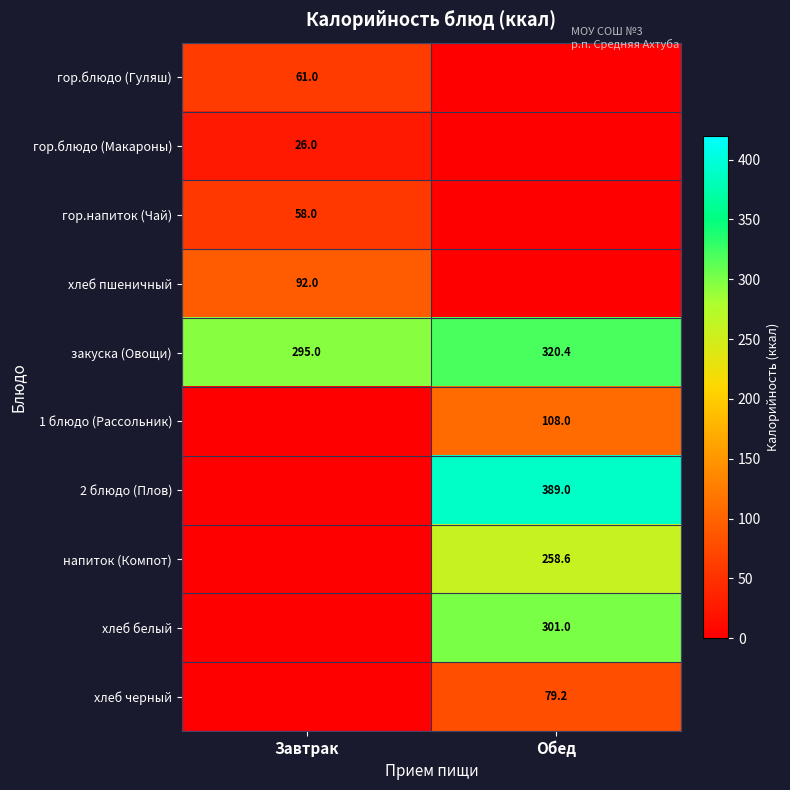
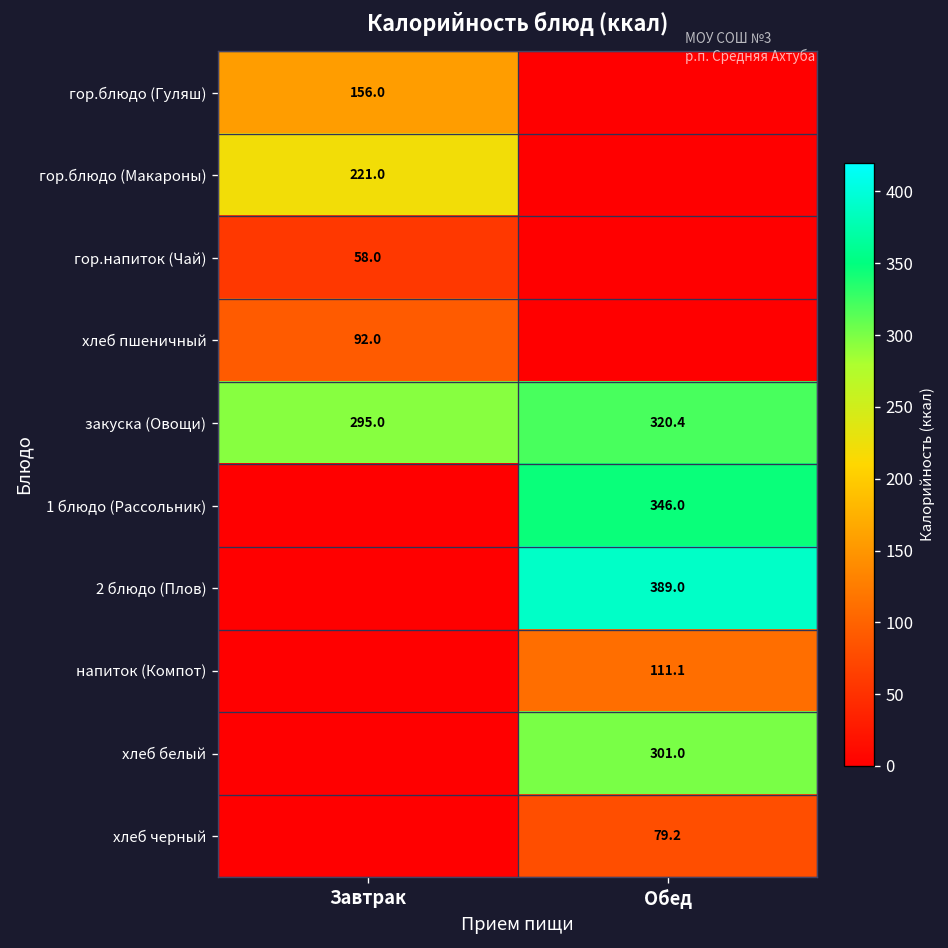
  {
    "гор.блюдо (Гуляш)": {
-     "Завтрак": 61.0
+     "Завтрак": 156.0
    },
    "гор.блюдо (Макароны)": {
-     "Завтрак": 26.0
+     "Завтрак": 221.0
    },
    "гор.напиток (Чай)": {
      "Завтрак": 58.0
    },
    "хлеб пшеничный": {
      "Завтрак": 92.0
    },
    "закуска (Овощи)": {
      "Завтрак": 295.0,
      "Обед": 320.4
    },
    "1 блюдо (Рассольник)": {
-     "Обед": 108.0
+     "Обед": 346.0
    },
    "2 блюдо (Плов)": {
      "Обед": 389.0
    },
    "напиток (Компот)": {
-     "Обед": 258.6
+     "Обед": 111.1
    },
    "хлеб белый": {
      "Обед": 301.0
    },
    "хлеб черный": {
      "Обед": 79.2
    }
  }
